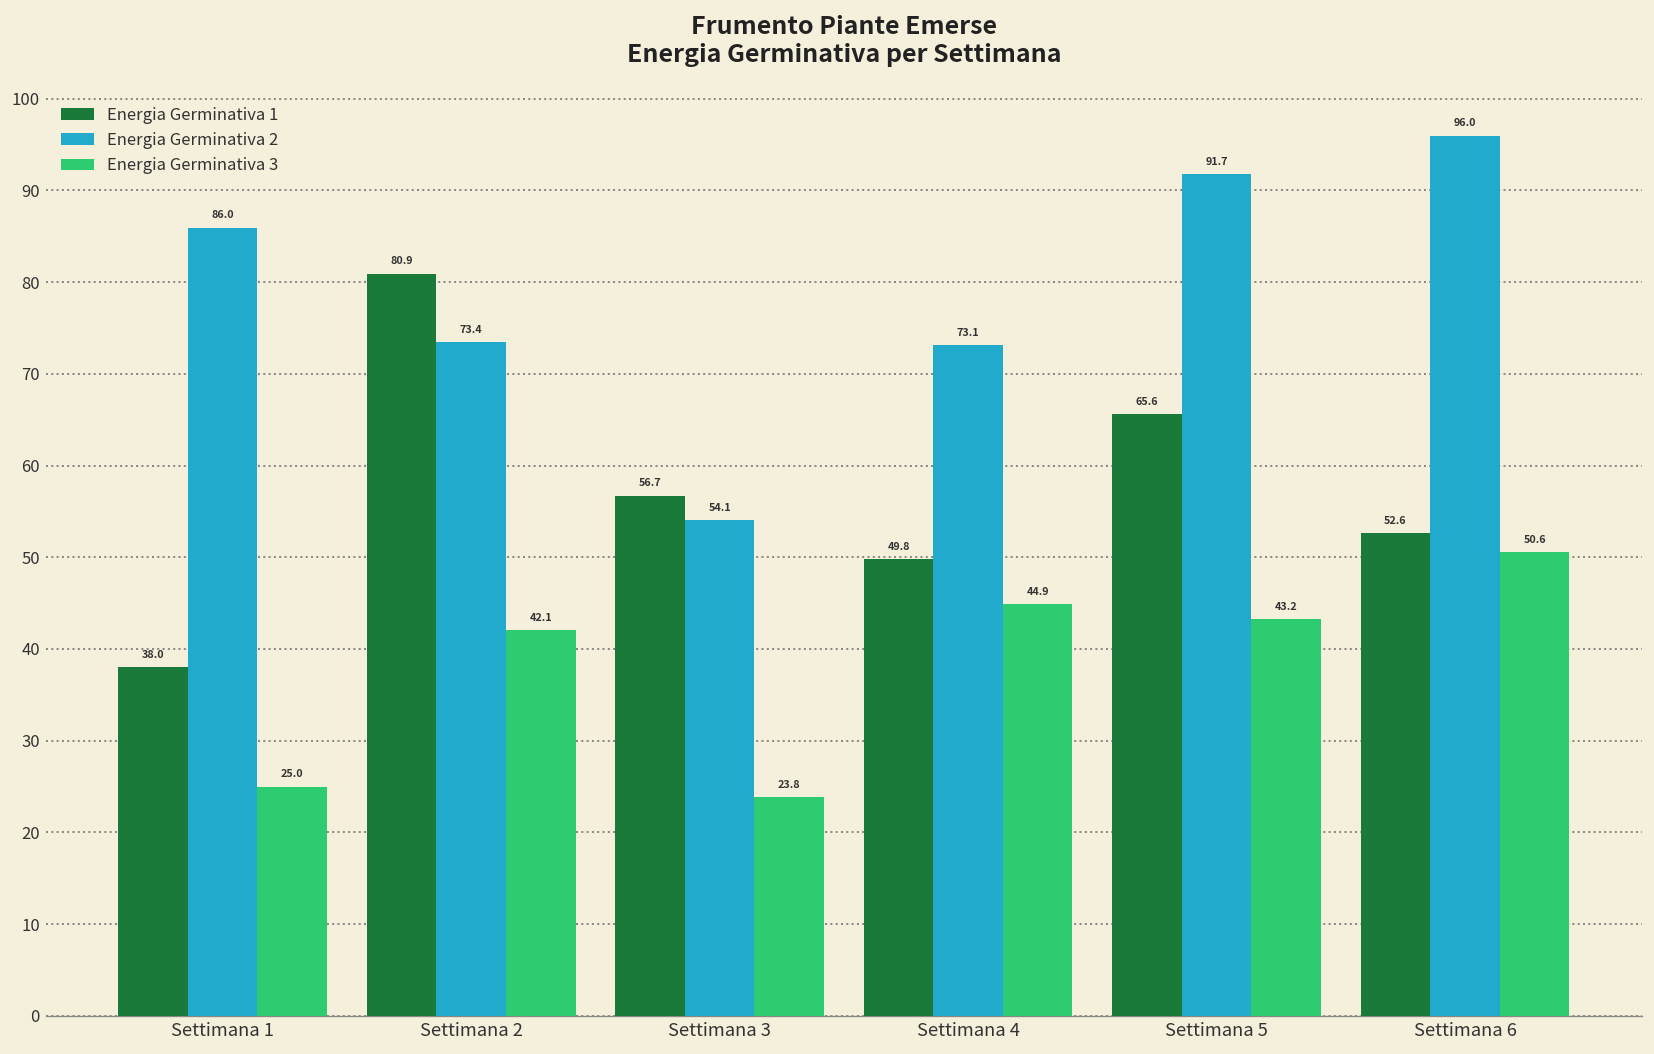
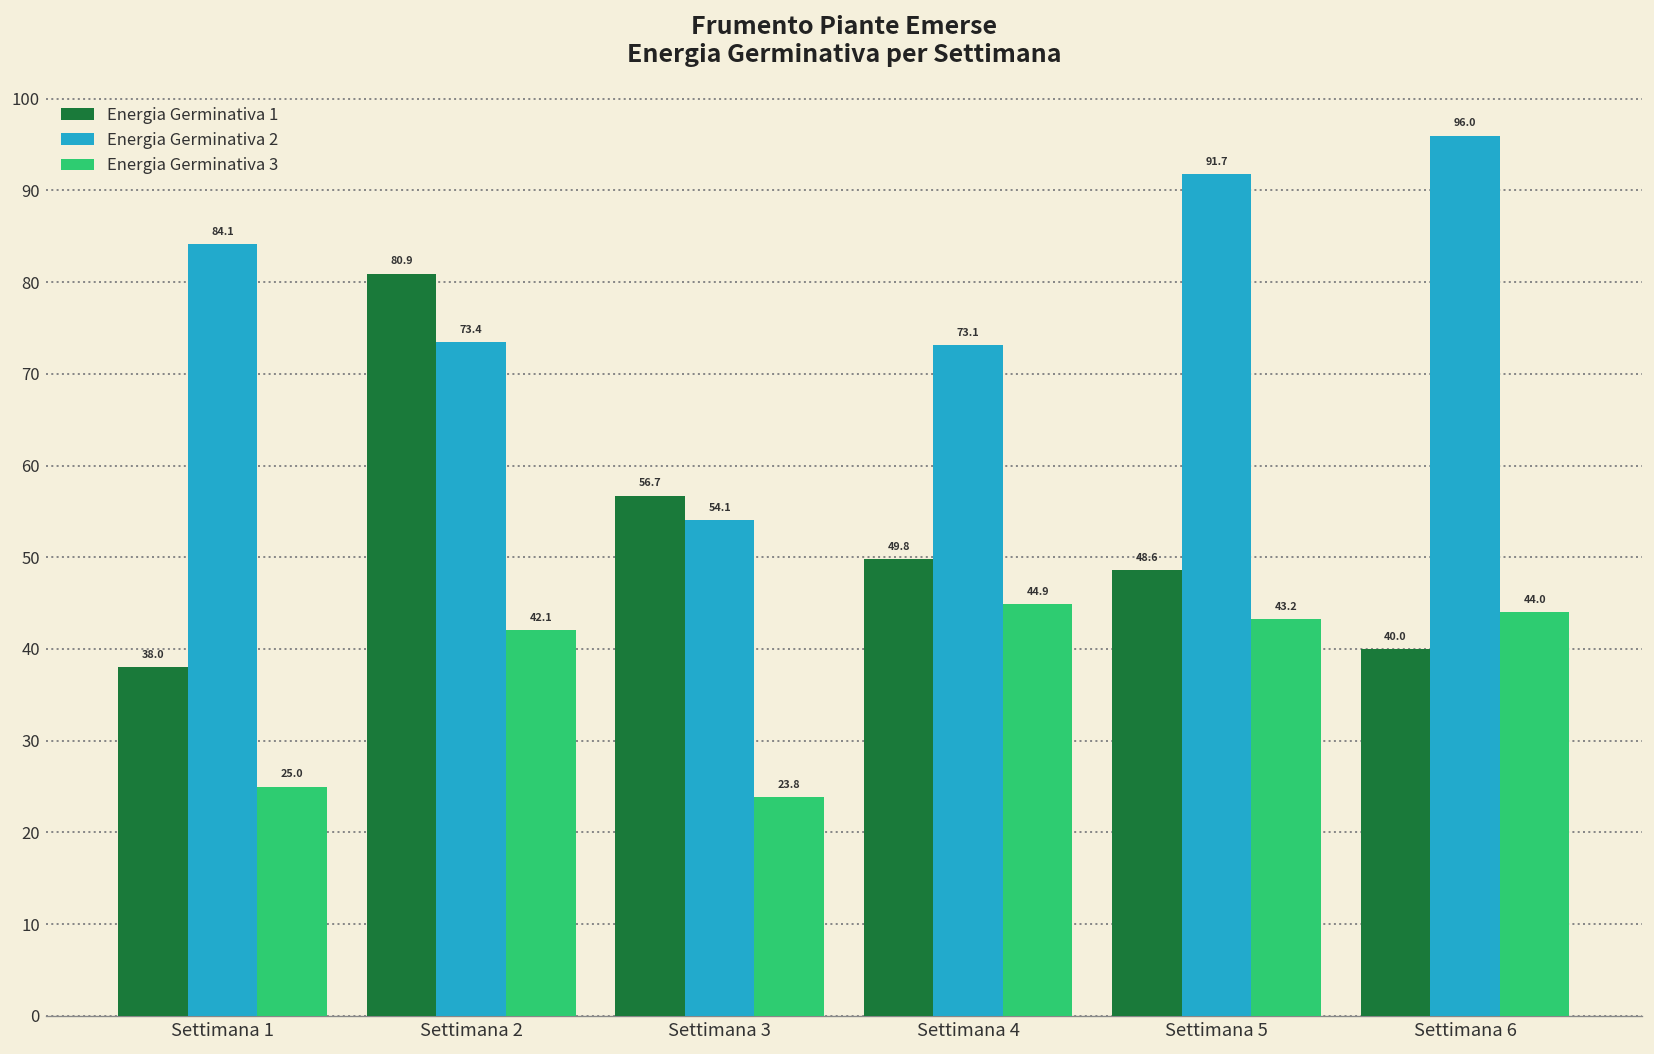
  {
    "Energia Germinativa 1": {
      "Settimana 1": 38.0,
      "Settimana 2": 80.9,
      "Settimana 3": 56.7,
      "Settimana 4": 49.8,
-     "Settimana 5": 65.6,
-     "Settimana 6": 52.6
+     "Settimana 5": 48.6,
+     "Settimana 6": 40.0
    },
    "Energia Germinativa 2": {
-     "Settimana 1": 86.0,
+     "Settimana 1": 84.1,
      "Settimana 2": 73.4,
      "Settimana 3": 54.1,
      "Settimana 4": 73.1,
      "Settimana 5": 91.7,
      "Settimana 6": 96.0
    },
    "Energia Germinativa 3": {
      "Settimana 1": 25.0,
      "Settimana 2": 42.1,
      "Settimana 3": 23.8,
      "Settimana 4": 44.9,
      "Settimana 5": 43.2,
-     "Settimana 6": 50.6
+     "Settimana 6": 44.0
    }
  }
